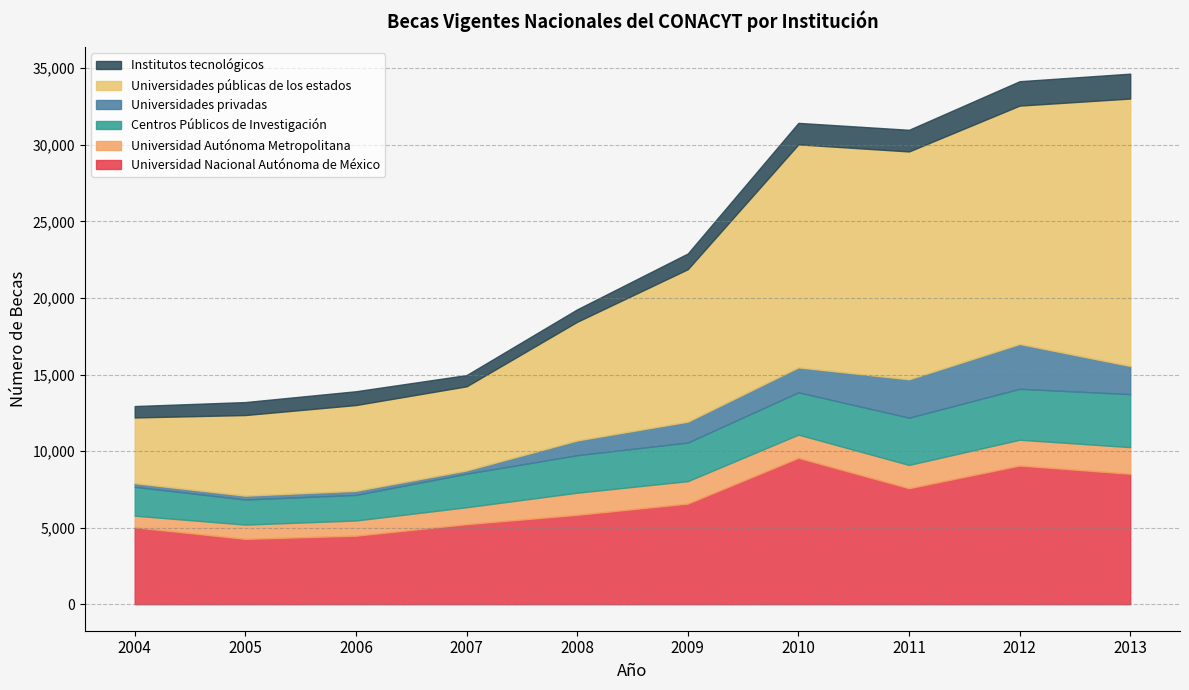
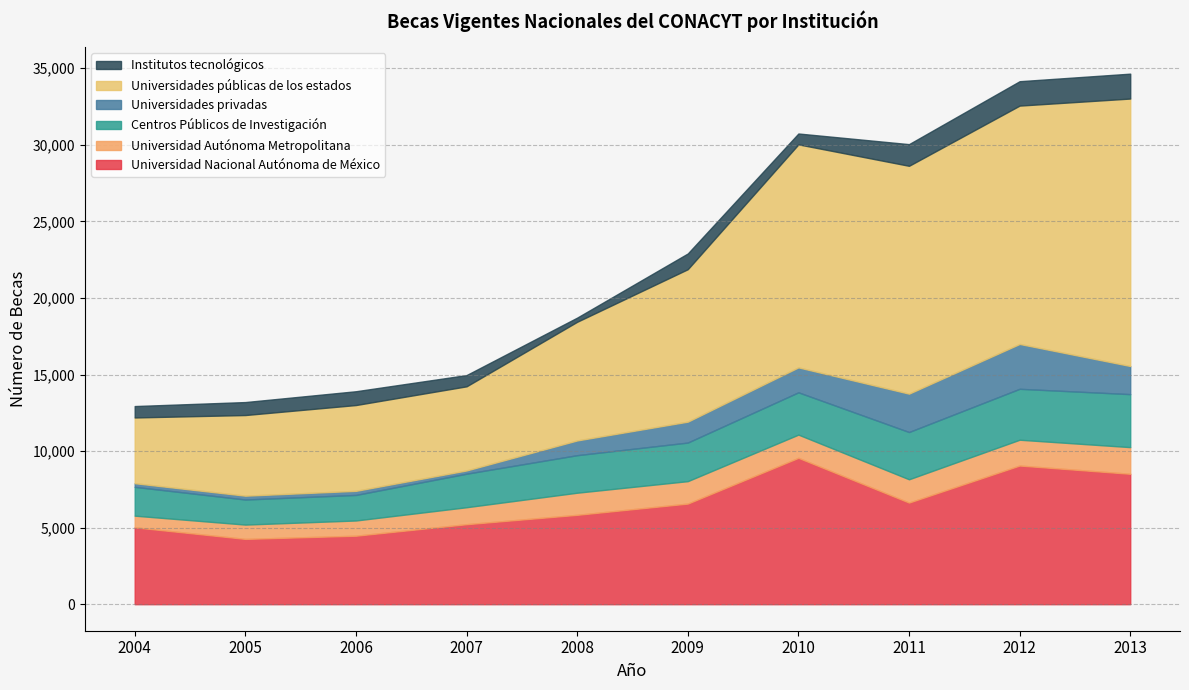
  {
    "Universidad Nacional Autónoma de México": {
      "2004": "5,000",
      "2005": "4,300",
      "2006": "4,500",
      "2007": "5,200",
      "2008": "5,800",
      "2009": "6,600",
      "2010": "9,600",
-     "2011": "7,600",
+     "2011": "6,600",
      "2012": "9,100",
      "2013": "8,500"
    },
    "Institutos tecnológicos": {
      "2004": "700",
      "2005": "800",
      "2006": "900",
      "2007": "700",
-     "2008": "800",
+     "2008": "300",
      "2009": "1,000",
-     "2010": "1,400",
+     "2010": "700",
      "2011": "1,400",
      "2012": "1,600",
      "2013": "1,600"
    }
  }
